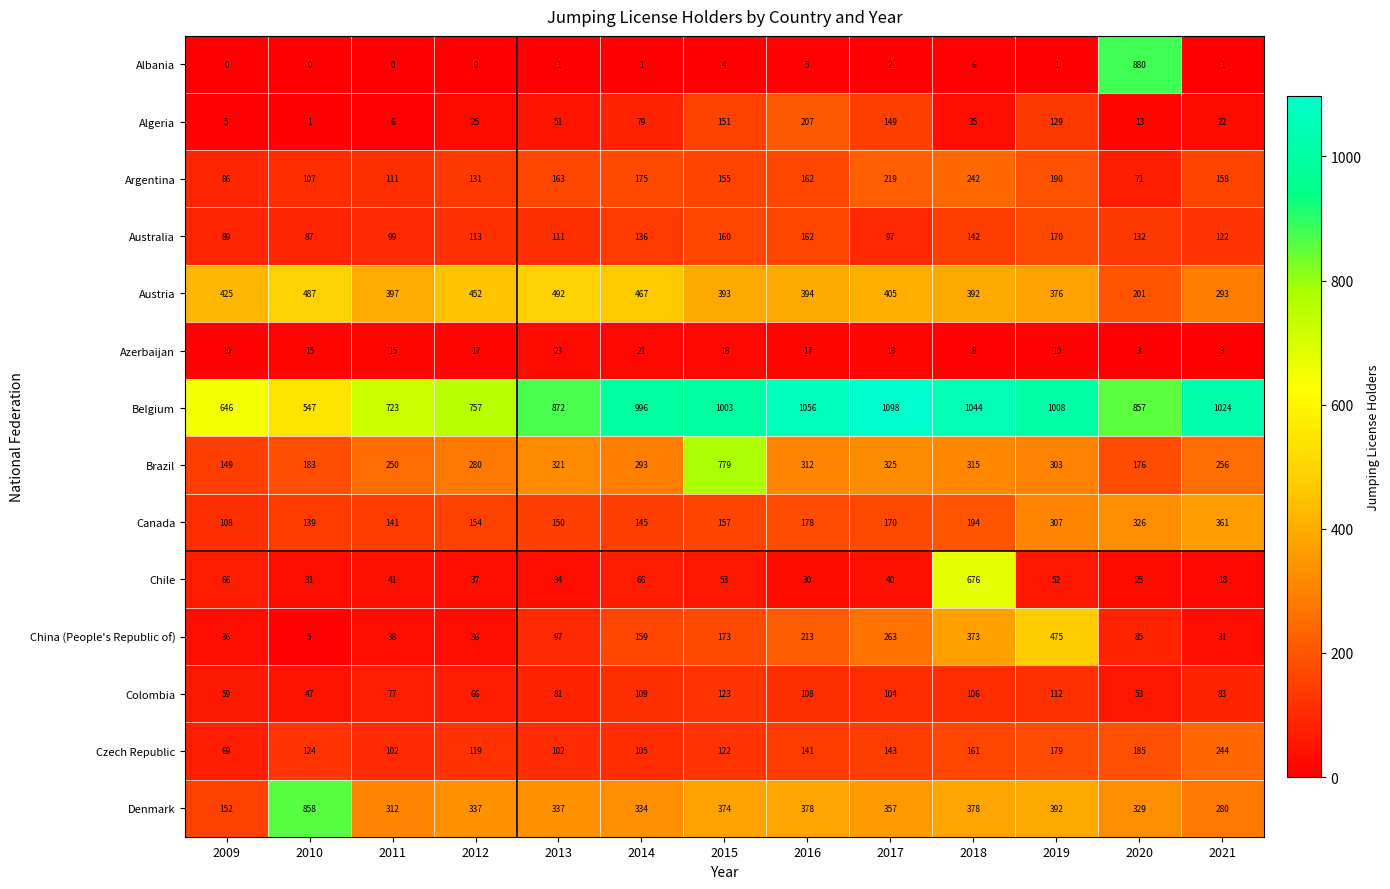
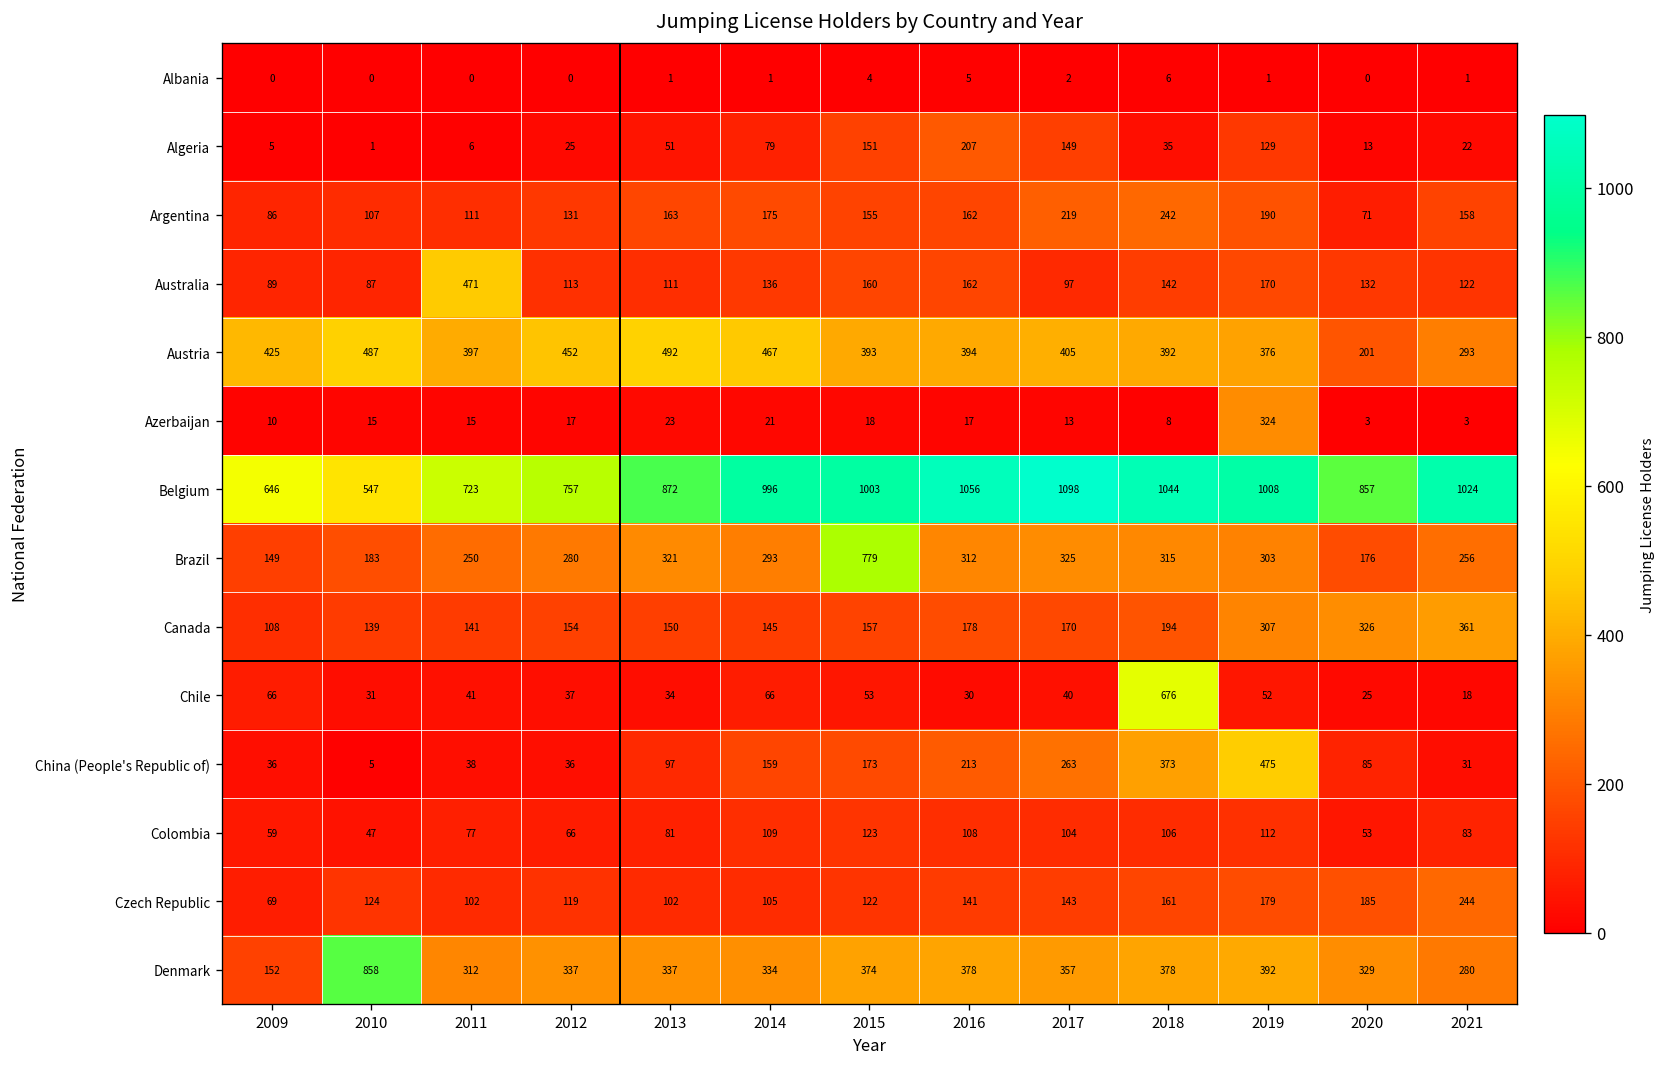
  {
    "Albania": {
      "2009": 0,
      "2010": 0,
      "2011": 0,
      "2012": 0,
      "2013": 1,
      "2014": 1,
      "2015": 4,
      "2016": 5,
      "2017": 2,
      "2018": 6,
      "2019": 1,
-     "2020": 880,
+     "2020": 0,
      "2021": 1
    },
    "Algeria": {
      "2009": 5,
      "2010": 1,
      "2011": 6,
      "2012": 25,
      "2013": 51,
      "2014": 79,
      "2015": 151,
      "2016": 207,
      "2017": 149,
      "2018": 35,
      "2019": 129,
      "2020": 13,
      "2021": 22
    },
    "Argentina": {
      "2009": 86,
      "2010": 107,
      "2011": 111,
      "2012": 131,
      "2013": 163,
      "2014": 175,
      "2015": 155,
      "2016": 162,
      "2017": 219,
      "2018": 242,
      "2019": 190,
      "2020": 71,
      "2021": 158
    },
    "Australia": {
      "2009": 89,
      "2010": 87,
-     "2011": 99,
+     "2011": 471,
      "2012": 113,
      "2013": 111,
      "2014": 136,
      "2015": 160,
      "2016": 162,
      "2017": 97,
      "2018": 142,
      "2019": 170,
      "2020": 132,
      "2021": 122
    },
    "Austria": {
      "2009": 425,
      "2010": 487,
      "2011": 397,
      "2012": 452,
      "2013": 492,
      "2014": 467,
      "2015": 393,
      "2016": 394,
      "2017": 405,
      "2018": 392,
      "2019": 376,
      "2020": 201,
      "2021": 293
    },
    "Azerbaijan": {
      "2009": 10,
      "2010": 15,
      "2011": 15,
      "2012": 17,
      "2013": 23,
      "2014": 21,
      "2015": 18,
      "2016": 17,
      "2017": 13,
      "2018": 8,
-     "2019": 10,
+     "2019": 324,
      "2020": 3,
      "2021": 3
    },
    "Belgium": {
      "2009": 646,
      "2010": 547,
      "2011": 723,
      "2012": 757,
      "2013": 872,
      "2014": 996,
      "2015": 1003,
      "2016": 1056,
      "2017": 1098,
      "2018": 1044,
      "2019": 1008,
      "2020": 857,
      "2021": 1024
    },
    "Brazil": {
      "2009": 149,
      "2010": 183,
      "2011": 250,
      "2012": 280,
      "2013": 321,
      "2014": 293,
      "2015": 779,
      "2016": 312,
      "2017": 325,
      "2018": 315,
      "2019": 303,
      "2020": 176,
      "2021": 256
    },
    "Canada": {
      "2009": 108,
      "2010": 139,
      "2011": 141,
      "2012": 154,
      "2013": 150,
      "2014": 145,
      "2015": 157,
      "2016": 178,
      "2017": 170,
      "2018": 194,
      "2019": 307,
      "2020": 326,
      "2021": 361
    },
    "Chile": {
      "2009": 66,
      "2010": 31,
      "2011": 41,
      "2012": 37,
      "2013": 34,
      "2014": 66,
      "2015": 53,
      "2016": 30,
      "2017": 40,
      "2018": 676,
      "2019": 52,
      "2020": 25,
      "2021": 18
    },
    "China (People's Republic of)": {
      "2009": 36,
      "2010": 5,
      "2011": 38,
      "2012": 36,
      "2013": 97,
      "2014": 159,
      "2015": 173,
      "2016": 213,
      "2017": 263,
      "2018": 373,
      "2019": 475,
      "2020": 85,
      "2021": 31
    },
    "Colombia": {
      "2009": 59,
      "2010": 47,
      "2011": 77,
      "2012": 66,
      "2013": 81,
      "2014": 109,
      "2015": 123,
      "2016": 108,
      "2017": 104,
      "2018": 106,
      "2019": 112,
      "2020": 53,
      "2021": 83
    },
    "Czech Republic": {
      "2009": 69,
      "2010": 124,
      "2011": 102,
      "2012": 119,
      "2013": 102,
      "2014": 105,
      "2015": 122,
      "2016": 141,
      "2017": 143,
      "2018": 161,
      "2019": 179,
      "2020": 185,
      "2021": 244
    },
    "Denmark": {
      "2009": 152,
      "2010": 858,
      "2011": 312,
      "2012": 337,
      "2013": 337,
      "2014": 334,
      "2015": 374,
      "2016": 378,
      "2017": 357,
      "2018": 378,
      "2019": 392,
      "2020": 329,
      "2021": 280
    }
  }
